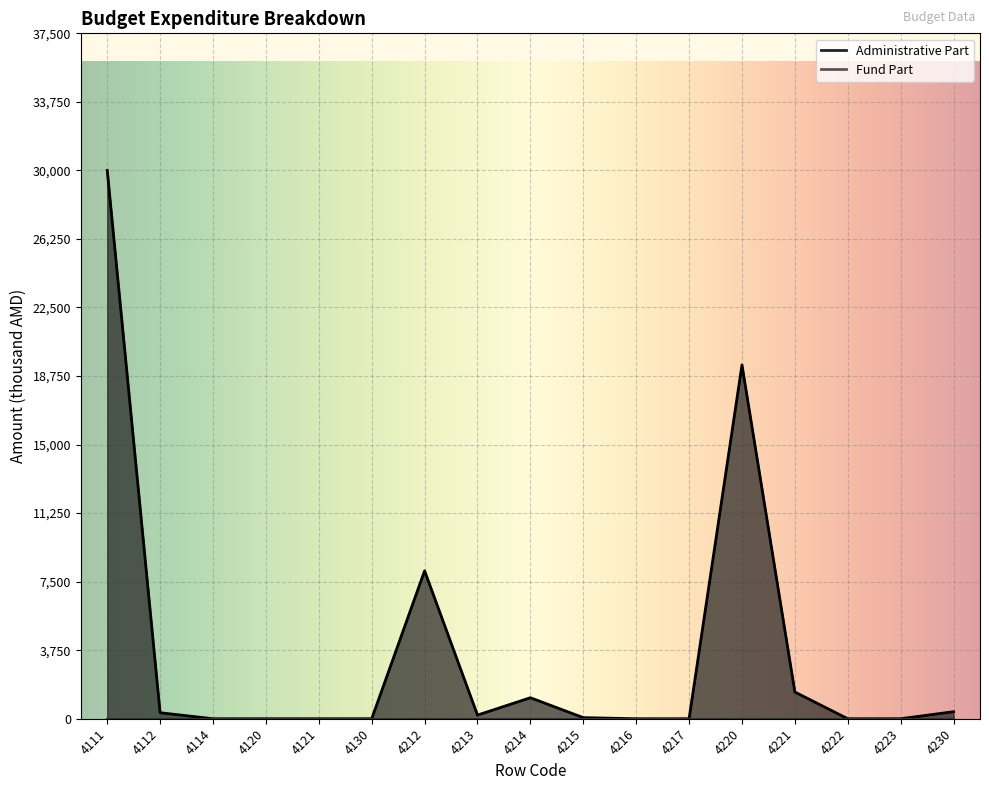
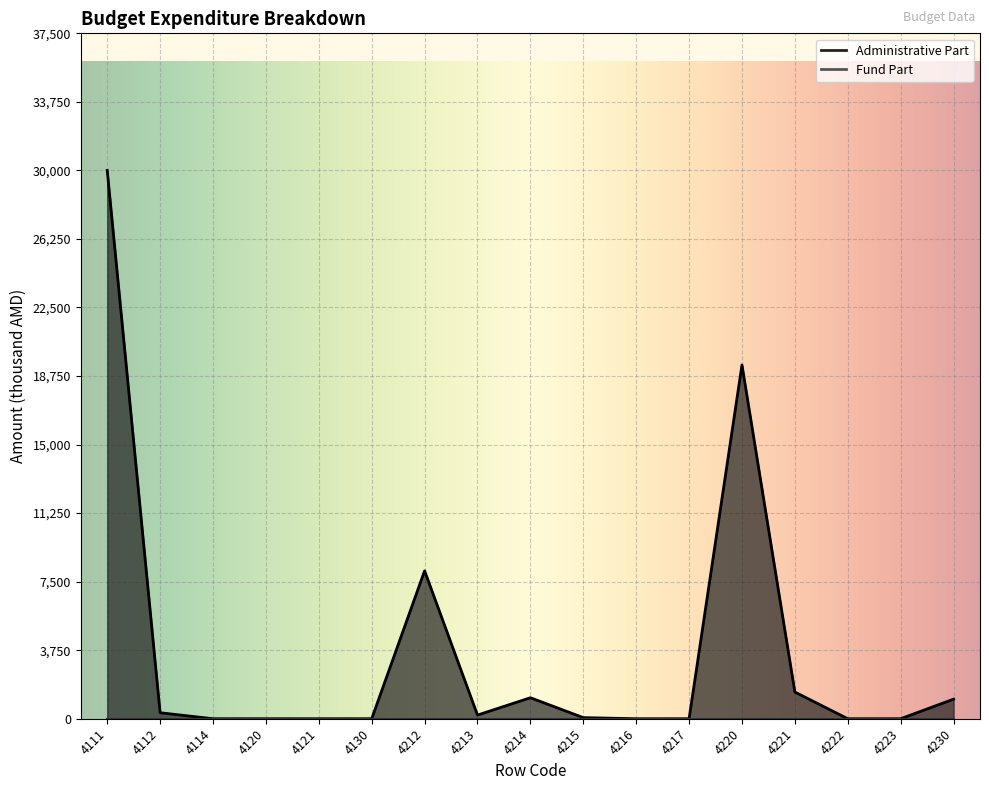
  {
    "Administrative Part": {
      "4111": "30,000",
      "4112": "300",
      "4212": "8,100",
      "4213": "200",
      "4214": "1,100",
      "4220": "19,400",
      "4221": "1,500",
-     "4230": "400"
+     "4230": "1,100"
    },
    "Fund Part": {
      "4111": "0",
      "4112": "0",
      "4212": "0",
      "4213": "0",
      "4214": "0",
      "4220": "0",
      "4221": "0",
      "4230": "0"
    }
  }
